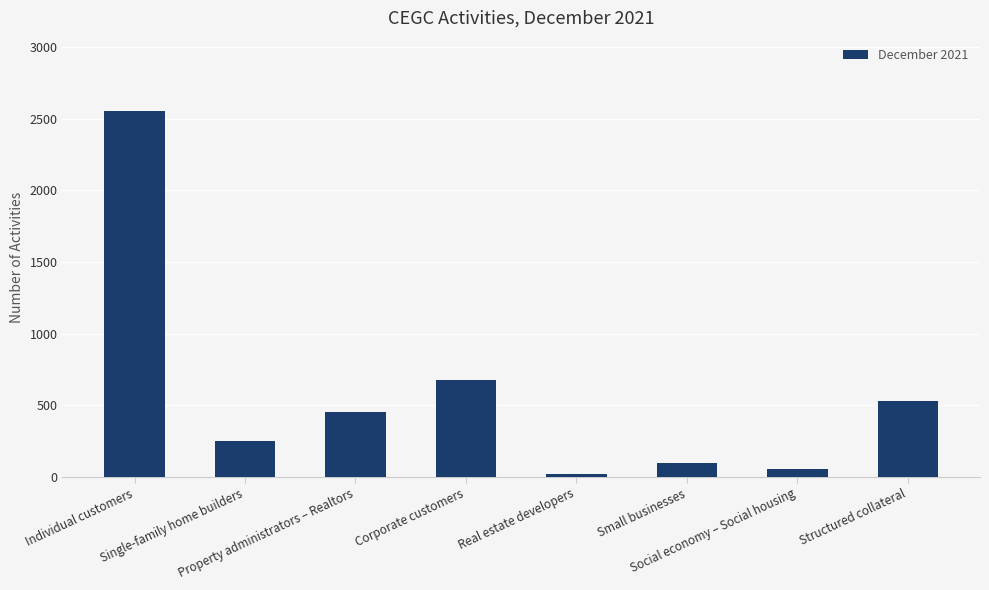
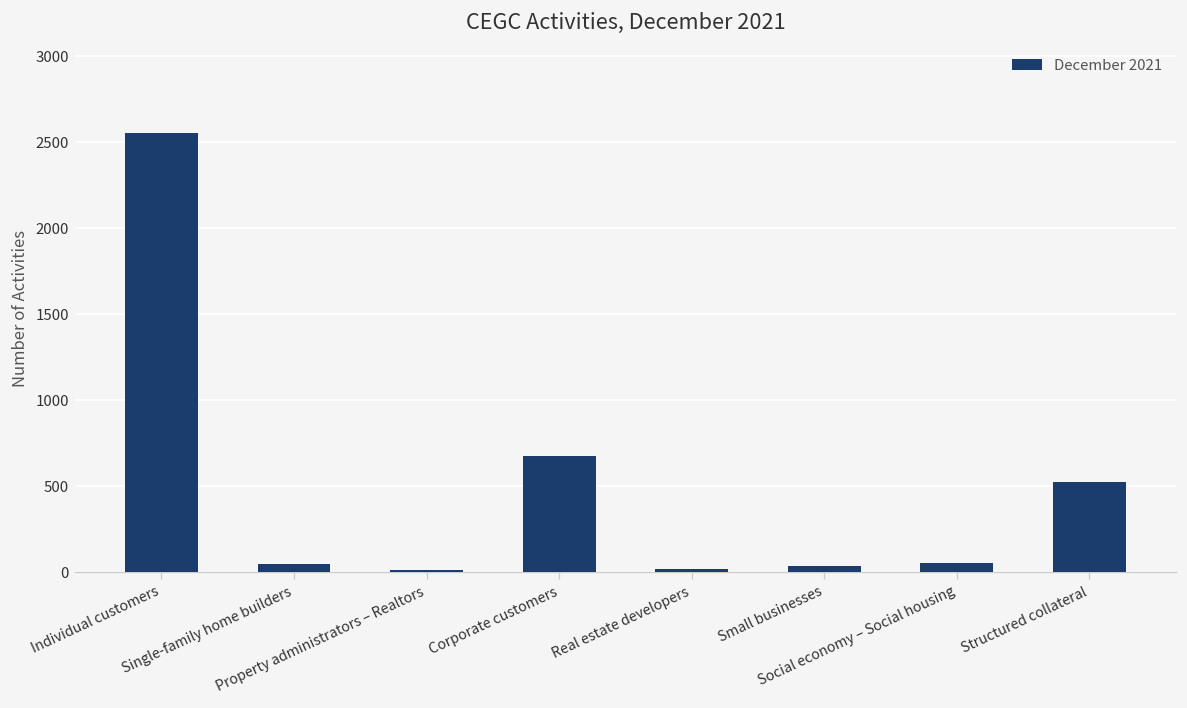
  {
    "Individual customers": 2550,
-   "Single-family home builders": 250,
-   "Property administrators – Realtors": 460,
+   "Single-family home builders": 50,
+   "Property administrators – Realtors": 10,
    "Corporate customers": 680,
    "Real estate developers": 20,
-   "Small businesses": 100,
+   "Small businesses": 40,
    "Social economy – Social housing": 60,
    "Structured collateral": 530
  }
